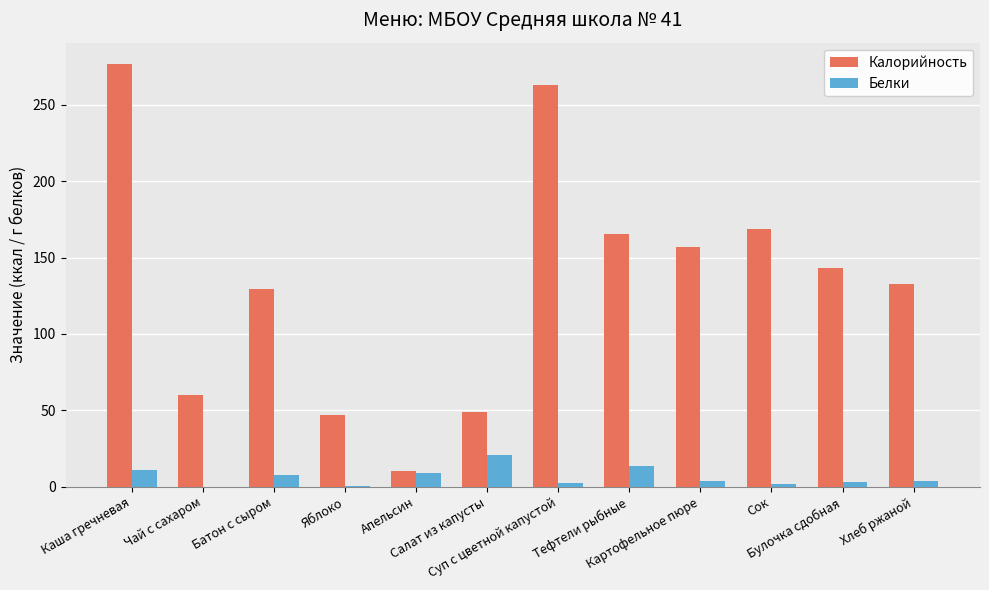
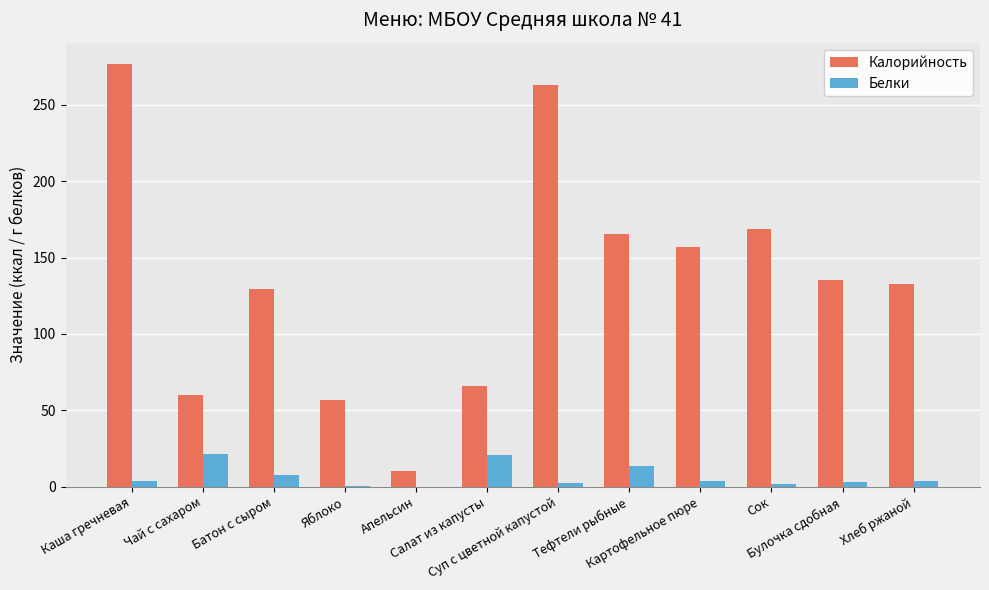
  {
    "Калорийность": {
      "Каша гречневая": 277,
      "Чай с сахаром": 60,
      "Батон с сыром": 130,
-     "Яблоко": 47,
+     "Яблоко": 57,
      "Апельсин": 10,
-     "Салат из капусты": 49,
+     "Салат из капусты": 66,
      "Суп с цветной капустой": 263,
      "Тефтели рыбные": 166,
      "Картофельное пюре": 157,
      "Сок": 169,
-     "Булочка сдобная": 143,
+     "Булочка сдобная": 136,
      "Хлеб ржаной": 133
    },
    "Белки": {
-     "Каша гречневая": 11,
-     "Чай с сахаром": 0,
+     "Каша гречневая": 4,
+     "Чай с сахаром": 21,
      "Батон с сыром": 8,
-     "Апельсин": 9,
+     "Апельсин": 0,
      "Салат из капусты": 20,
      "Суп с цветной капустой": 3,
      "Тефтели рыбные": 14,
      "Картофельное пюре": 4,
      "Булочка сдобная": 3,
      "Хлеб ржаной": 4
    }
  }
